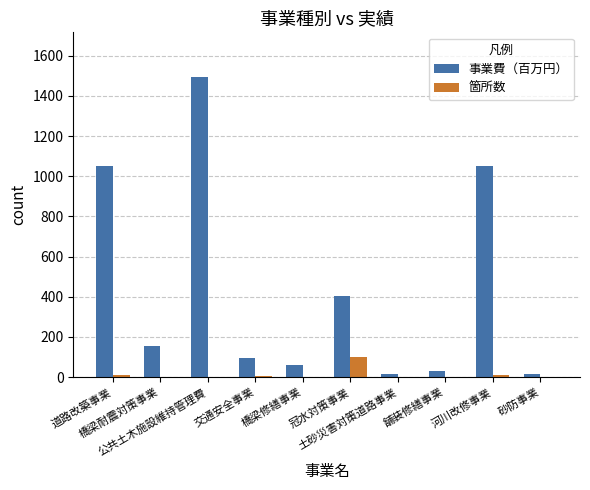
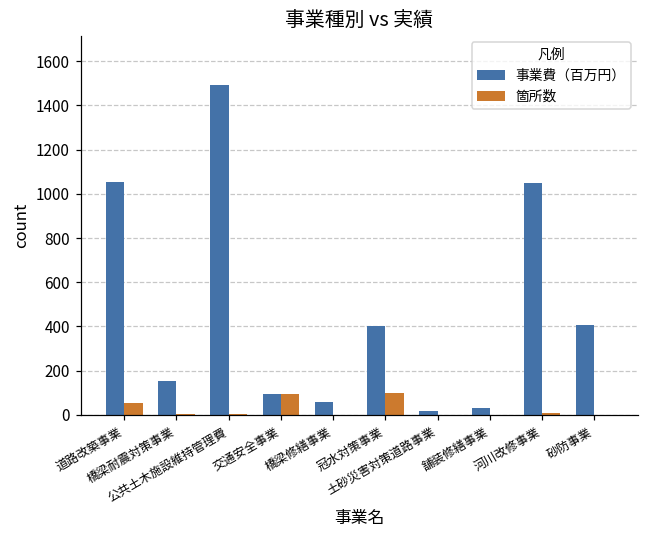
  {
    "事業費（百万円）": {
      "道路改築事業": 1050,
      "橋梁耐震対策事業": 160,
      "公共土木施設維持管理費": 1490,
      "交通安全事業": 100,
      "橋梁修繕事業": 60,
      "冠水対策事業": 400,
      "土砂災害対策道路事業": 20,
      "舗装修繕事業": 30,
      "河川改修事業": 1050,
-     "砂防事業": 20
+     "砂防事業": 410
    },
    "箇所数": {
-     "道路改築事業": 10,
-     "交通安全事業": 10,
+     "道路改築事業": 50,
+     "交通安全事業": 100,
      "冠水対策事業": 100
    }
  }
